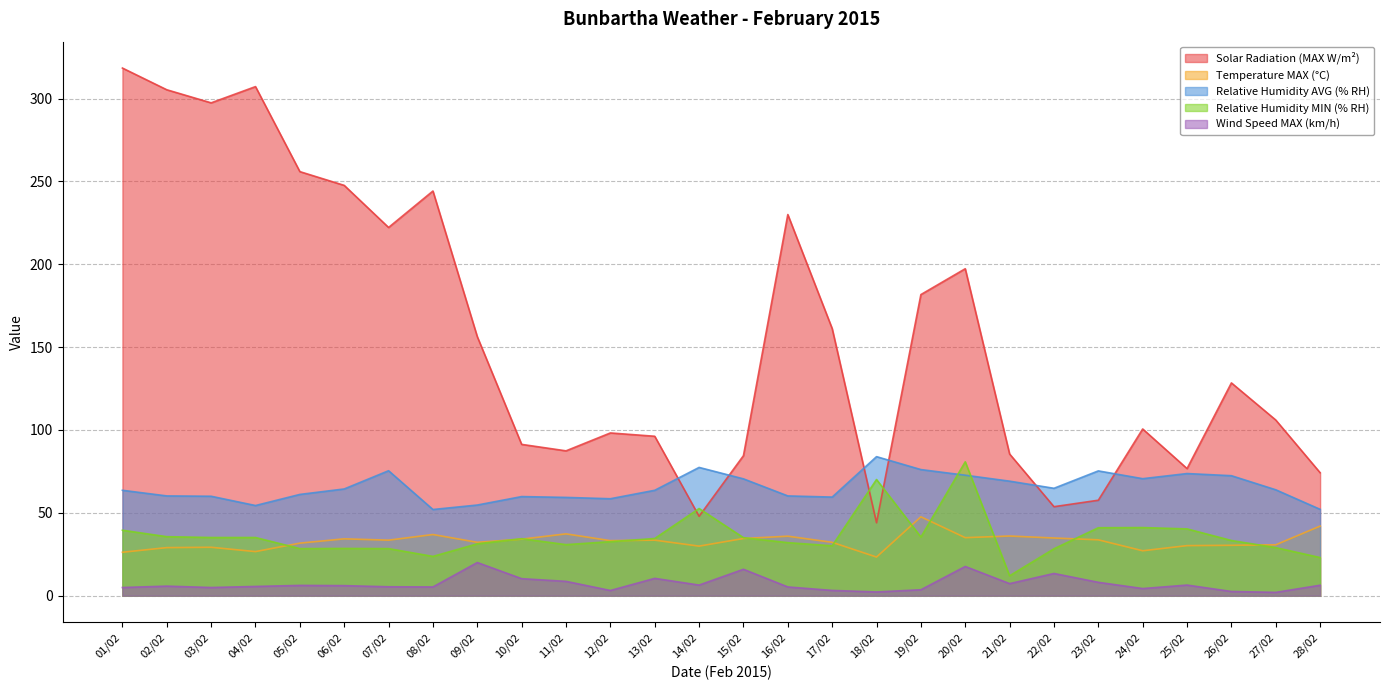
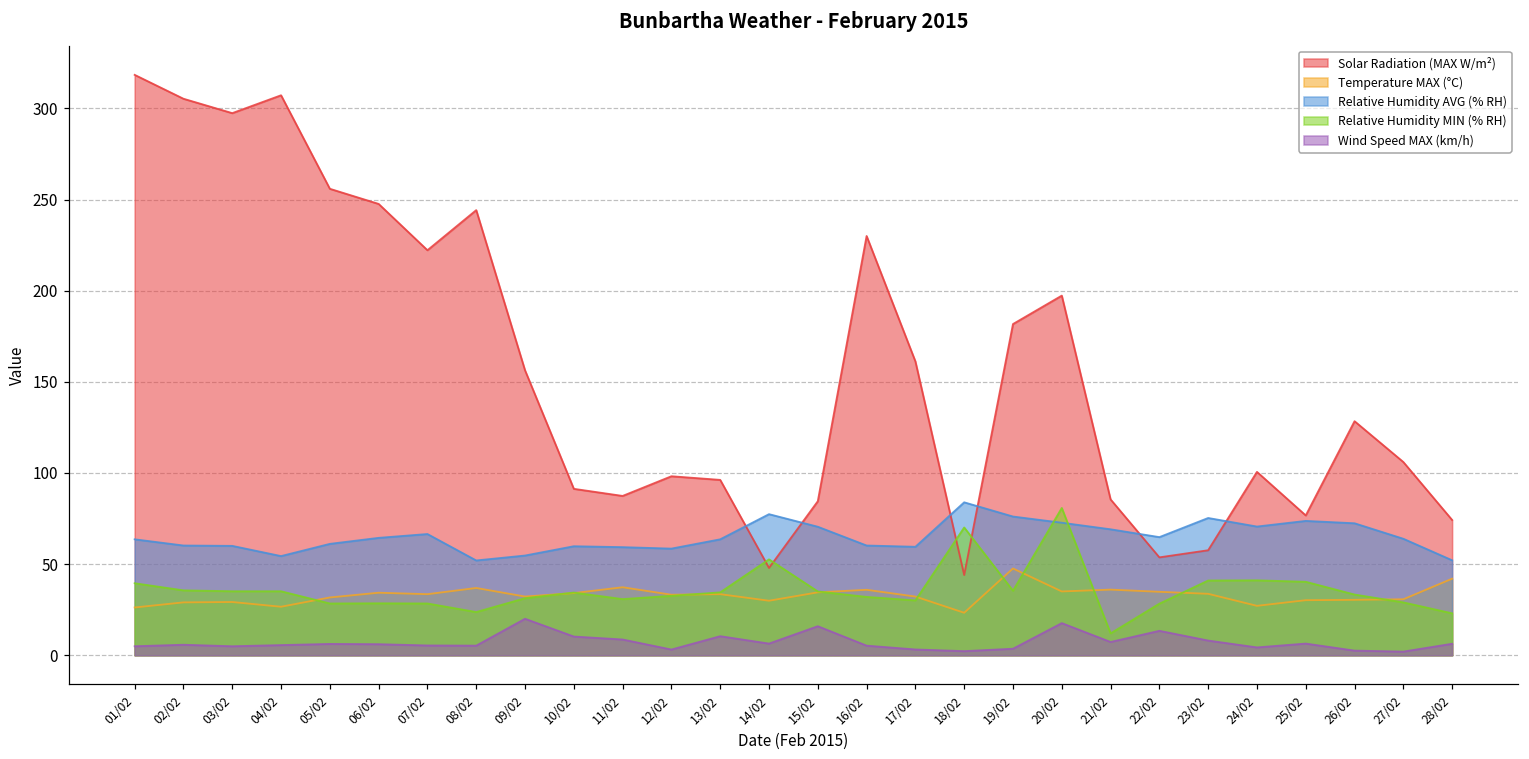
  {
    "Solar Radiation (MAX W/m²)": {
      "01/02": 318,
      "02/02": 305,
      "03/02": 297,
      "04/02": 307,
      "05/02": 256,
      "06/02": 248,
      "07/02": 222,
      "08/02": 244,
      "09/02": 156,
      "10/02": 91,
      "11/02": 87,
      "12/02": 98,
      "13/02": 96,
      "14/02": 48,
      "15/02": 85,
      "16/02": 230,
      "17/02": 161,
      "18/02": 44,
      "19/02": 182,
      "20/02": 197,
      "21/02": 86,
      "22/02": 54,
      "23/02": 58,
      "24/02": 101,
      "25/02": 77,
      "26/02": 128,
      "27/02": 106,
      "28/02": 74
    },
    "Temperature MAX (°C)": {
      "01/02": 26,
      "02/02": 29,
      "03/02": 29,
      "04/02": 27,
      "05/02": 32,
      "06/02": 34,
      "07/02": 34,
      "08/02": 37,
      "11/02": 37,
      "14/02": 30,
      "16/02": 36,
      "17/02": 32,
      "18/02": 23,
      "19/02": 48,
      "20/02": 35,
      "21/02": 36,
      "22/02": 35,
      "23/02": 34,
      "24/02": 27,
      "25/02": 30,
      "26/02": 30,
      "27/02": 31,
      "28/02": 42
    },
    "Relative Humidity AVG (% RH)": {
      "01/02": 64,
      "02/02": 60,
      "03/02": 60,
      "04/02": 54,
      "05/02": 61,
      "06/02": 64,
-     "07/02": 75,
+     "07/02": 67,
      "08/02": 52,
      "09/02": 55,
      "10/02": 60,
      "11/02": 59,
      "12/02": 59,
      "13/02": 64,
      "14/02": 77,
      "15/02": 71,
      "16/02": 60,
      "17/02": 60,
      "18/02": 84,
      "19/02": 76,
      "20/02": 73,
      "21/02": 69,
      "22/02": 65,
      "23/02": 75,
      "24/02": 71,
      "25/02": 74,
      "26/02": 72,
      "27/02": 64,
      "28/02": 52
    },
    "Relative Humidity MIN (% RH)": {
      "01/02": 40,
      "02/02": 36,
      "03/02": 35,
      "04/02": 35,
      "05/02": 28,
      "06/02": 29,
      "07/02": 28,
      "08/02": 24,
      "11/02": 31,
      "14/02": 53,
      "16/02": 32,
      "17/02": 30,
      "18/02": 70,
      "19/02": 35,
      "20/02": 81,
      "21/02": 12,
      "22/02": 28,
      "23/02": 41,
      "24/02": 41,
      "25/02": 40,
      "26/02": 33,
      "27/02": 29,
      "28/02": 23
    },
    "Wind Speed MAX (km/h)": {
      "01/02": 5,
      "02/02": 6,
      "03/02": 5,
      "04/02": 6,
      "05/02": 6,
      "06/02": 6,
      "07/02": 5,
      "08/02": 5,
      "09/02": 20,
      "10/02": 10,
      "11/02": 9,
      "12/02": 3,
      "13/02": 10,
      "14/02": 6,
      "15/02": 16,
      "16/02": 5,
      "17/02": 3,
      "18/02": 2,
      "19/02": 4,
      "20/02": 18,
      "21/02": 7,
      "22/02": 13,
      "23/02": 8,
      "24/02": 4,
      "25/02": 6,
      "26/02": 3,
      "27/02": 2,
      "28/02": 6
    }
  }
